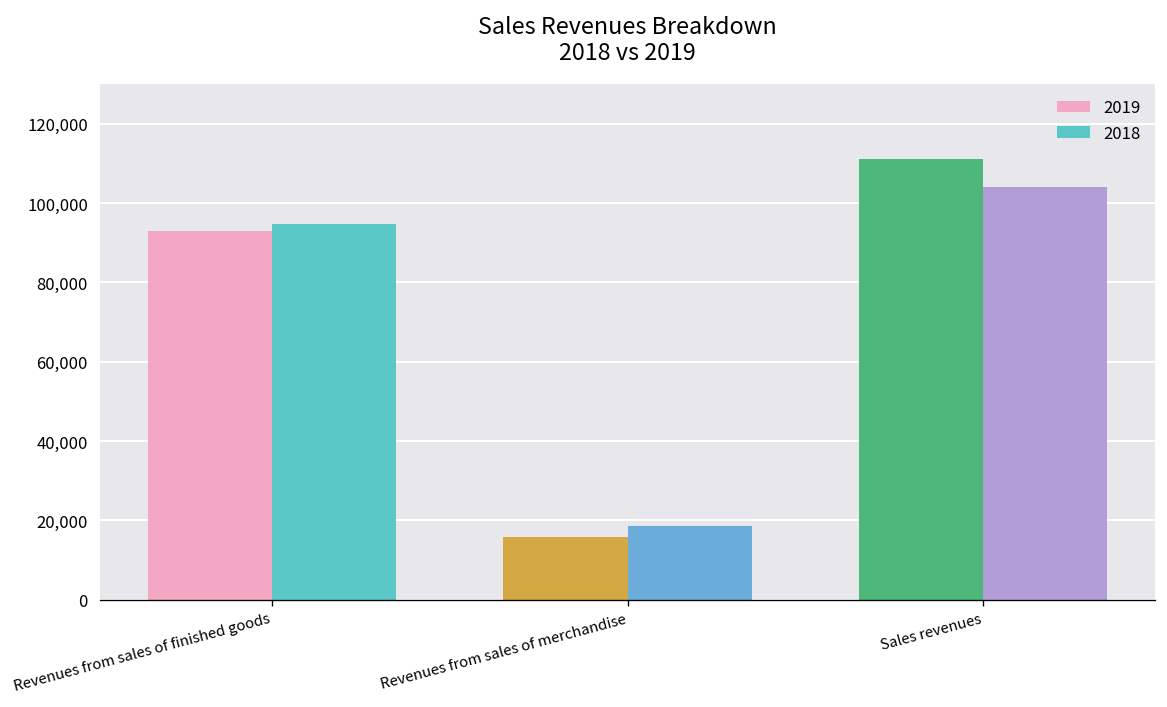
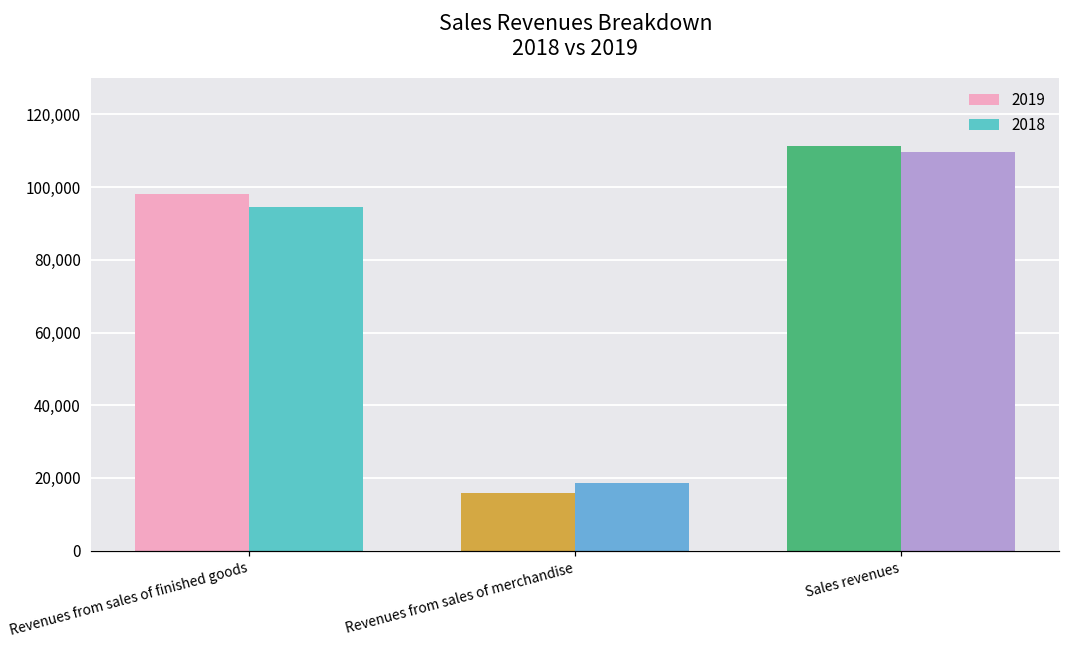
  {
    "2019": {
-     "Revenues from sales of finished goods": "93,000",
+     "Revenues from sales of finished goods": "98,000",
      "Revenues from sales of merchandise": "16,000",
      "Sales revenues": "111,000"
    },
    "2018": {
      "Revenues from sales of finished goods": "95,000",
      "Revenues from sales of merchandise": "19,000",
-     "Sales revenues": "104,000"
+     "Sales revenues": "110,000"
    }
  }
